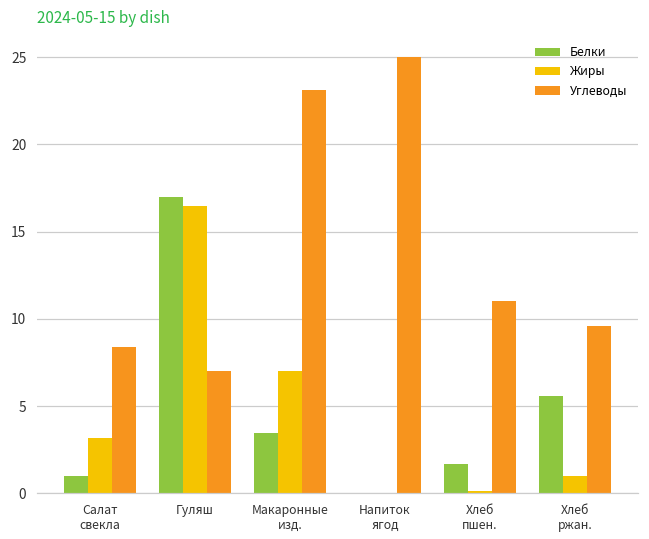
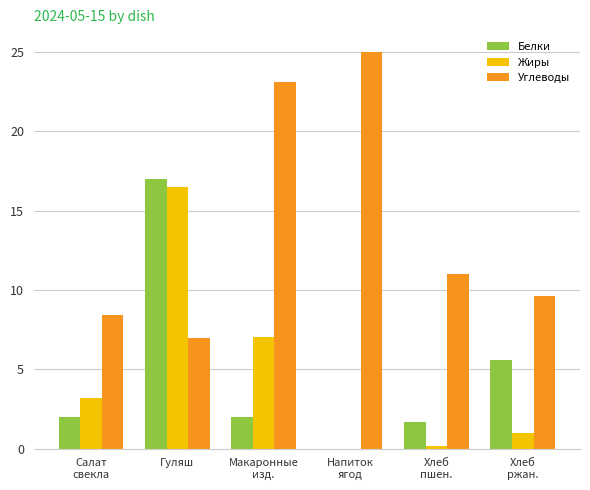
  {
    "Белки": {
-     "Салат свекла": 1,
+     "Салат свекла": 2,
      "Гуляш": 17.0,
-     "Макаронные изд.": 3.5,
+     "Макаронные изд.": 2.0,
      "Напиток ягод": 0.0,
      "Хлеб пшен.": 1.7,
      "Хлеб ржан.": 5.6
    }
  }
